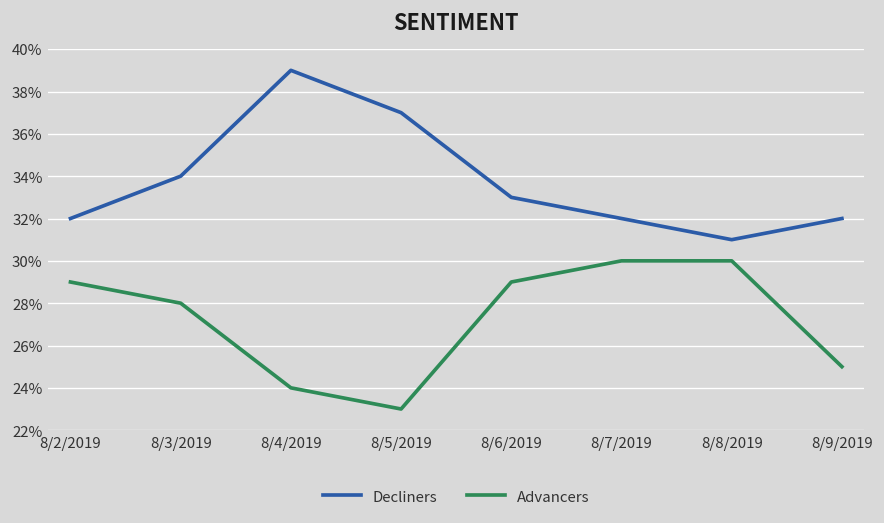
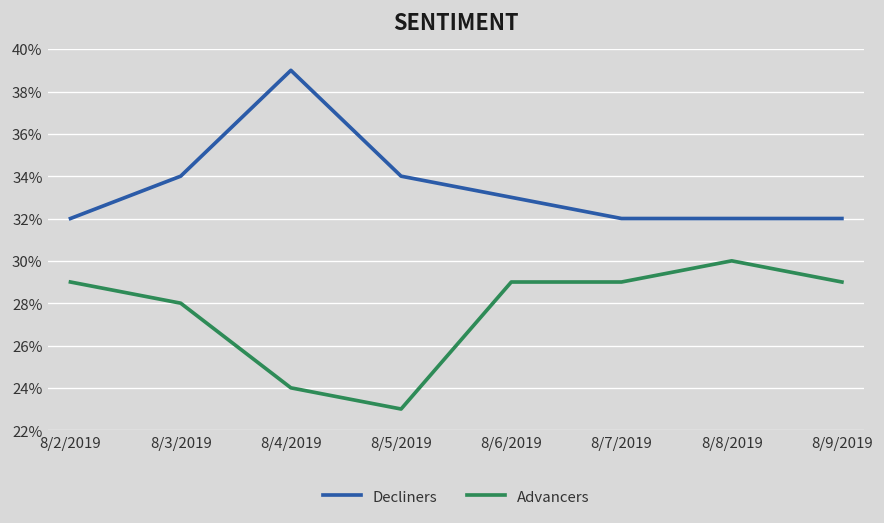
  {
    "Decliners": {
      "8/2/2019": "32%",
      "8/3/2019": "34%",
      "8/4/2019": "39%",
-     "8/5/2019": "37%",
+     "8/5/2019": "34%",
      "8/6/2019": "33%",
      "8/7/2019": "32%",
-     "8/8/2019": "31%",
+     "8/8/2019": "32%",
      "8/9/2019": "32%"
    },
    "Advancers": {
      "8/2/2019": "29%",
      "8/3/2019": "28%",
      "8/4/2019": "24%",
      "8/5/2019": "23%",
      "8/6/2019": "29%",
-     "8/7/2019": "30%",
+     "8/7/2019": "29%",
      "8/8/2019": "30%",
-     "8/9/2019": "25%"
+     "8/9/2019": "29%"
    }
  }
